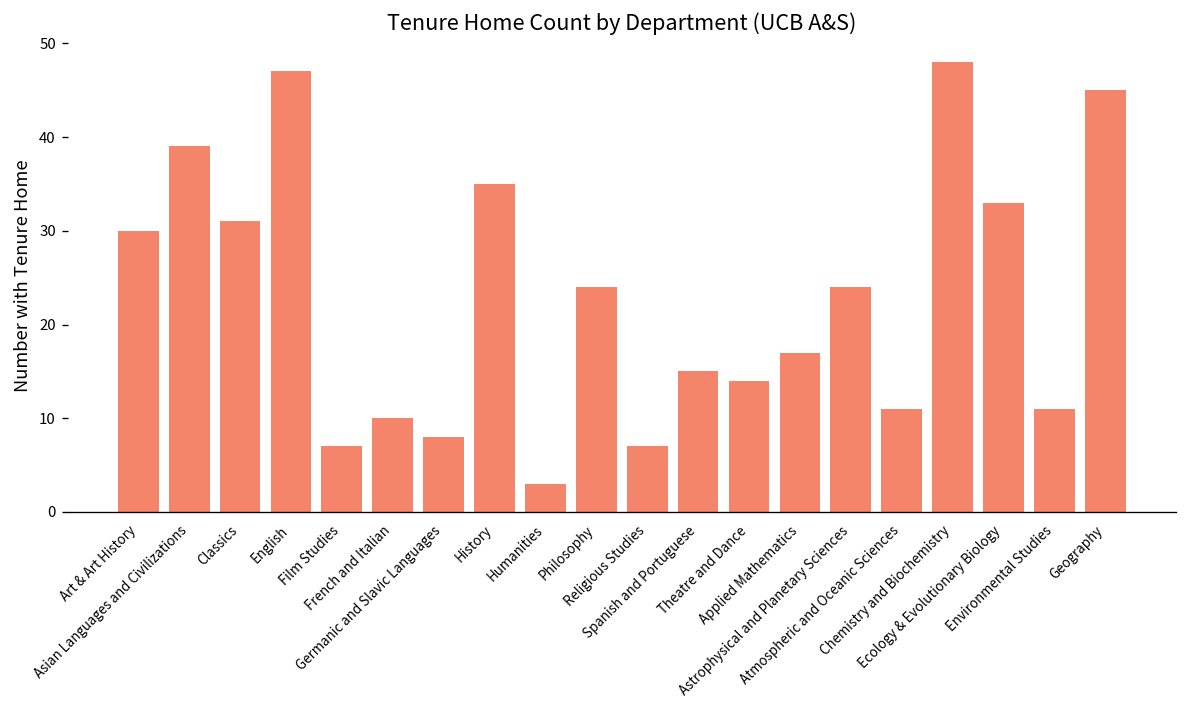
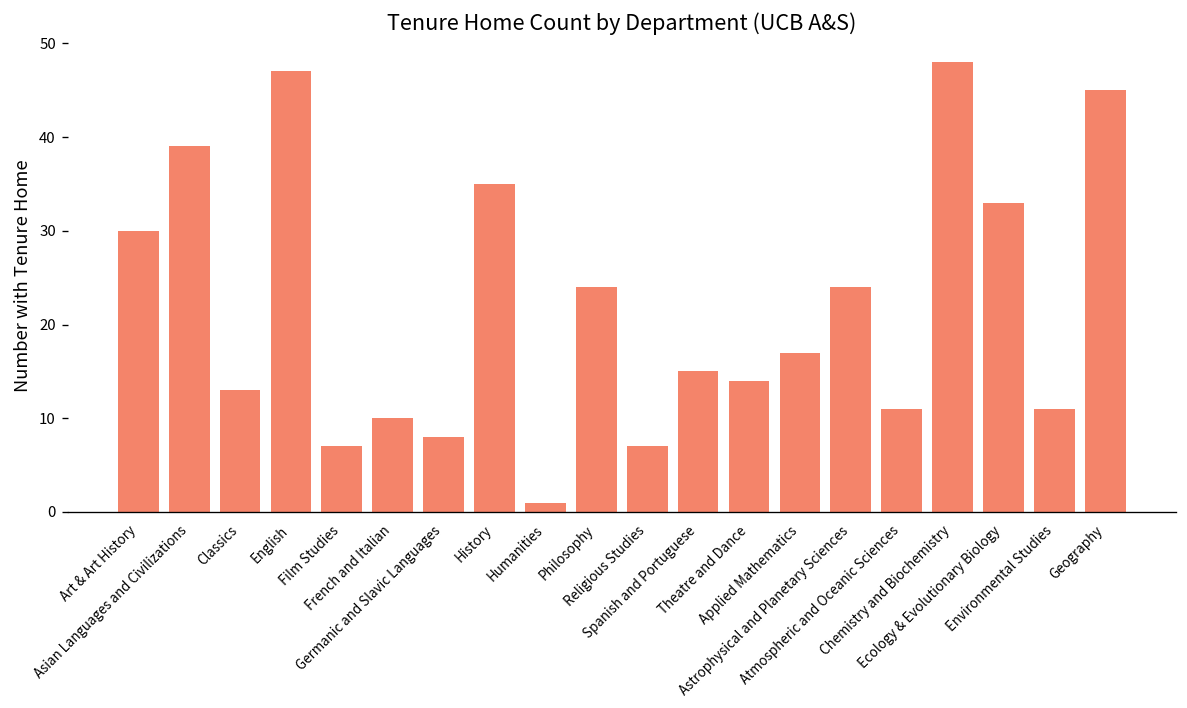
  {
    "Art & Art History": 30,
    "Asian Languages and Civilizations": 39,
-   "Classics": 31,
+   "Classics": 13,
    "English": 47,
    "Film Studies": 7,
    "French and Italian": 10,
    "Germanic and Slavic Languages": 8,
    "History": 35,
-   "Humanities": 3,
+   "Humanities": 1,
    "Philosophy": 24,
    "Religious Studies": 7,
    "Spanish and Portuguese": 15,
    "Theatre and Dance": 14,
    "Applied Mathematics": 17,
    "Astrophysical and Planetary Sciences": 24,
    "Atmospheric and Oceanic Sciences": 11,
    "Chemistry and Biochemistry": 48,
    "Ecology & Evolutionary Biology": 33,
    "Environmental Studies": 11,
    "Geography": 45
  }
